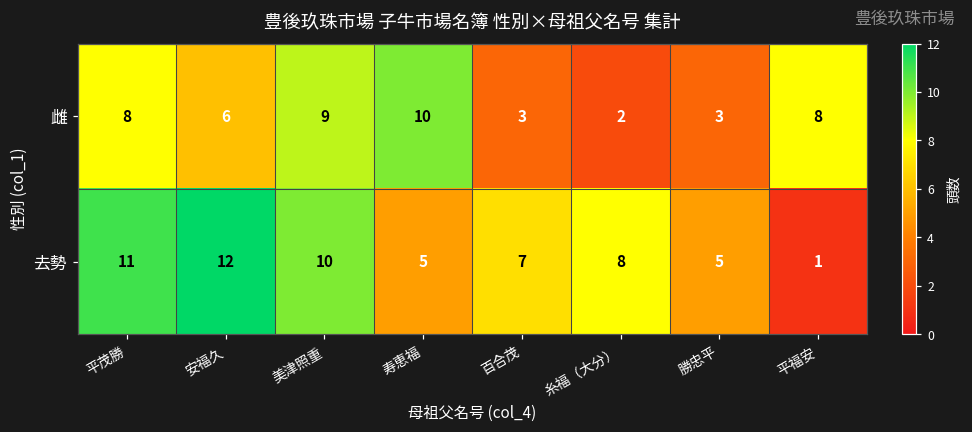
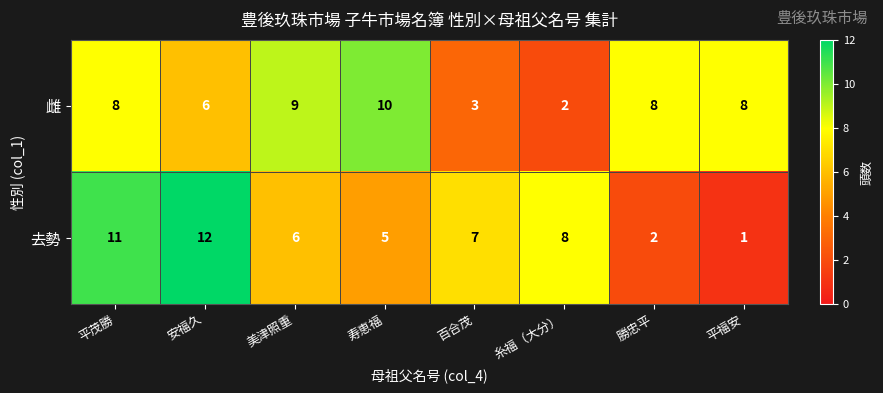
  {
    "雌": {
      "平茂勝": 8,
      "安福久": 6,
      "美津照重": 9,
      "寿恵福": 10,
      "百合茂": 3,
      "糸福（大分）": 2,
-     "勝忠平": 3,
+     "勝忠平": 8,
      "平福安": 8
    },
    "去勢": {
      "平茂勝": 11,
      "安福久": 12,
-     "美津照重": 10,
+     "美津照重": 6,
      "寿恵福": 5,
      "百合茂": 7,
      "糸福（大分）": 8,
-     "勝忠平": 5,
+     "勝忠平": 2,
      "平福安": 1
    }
  }
